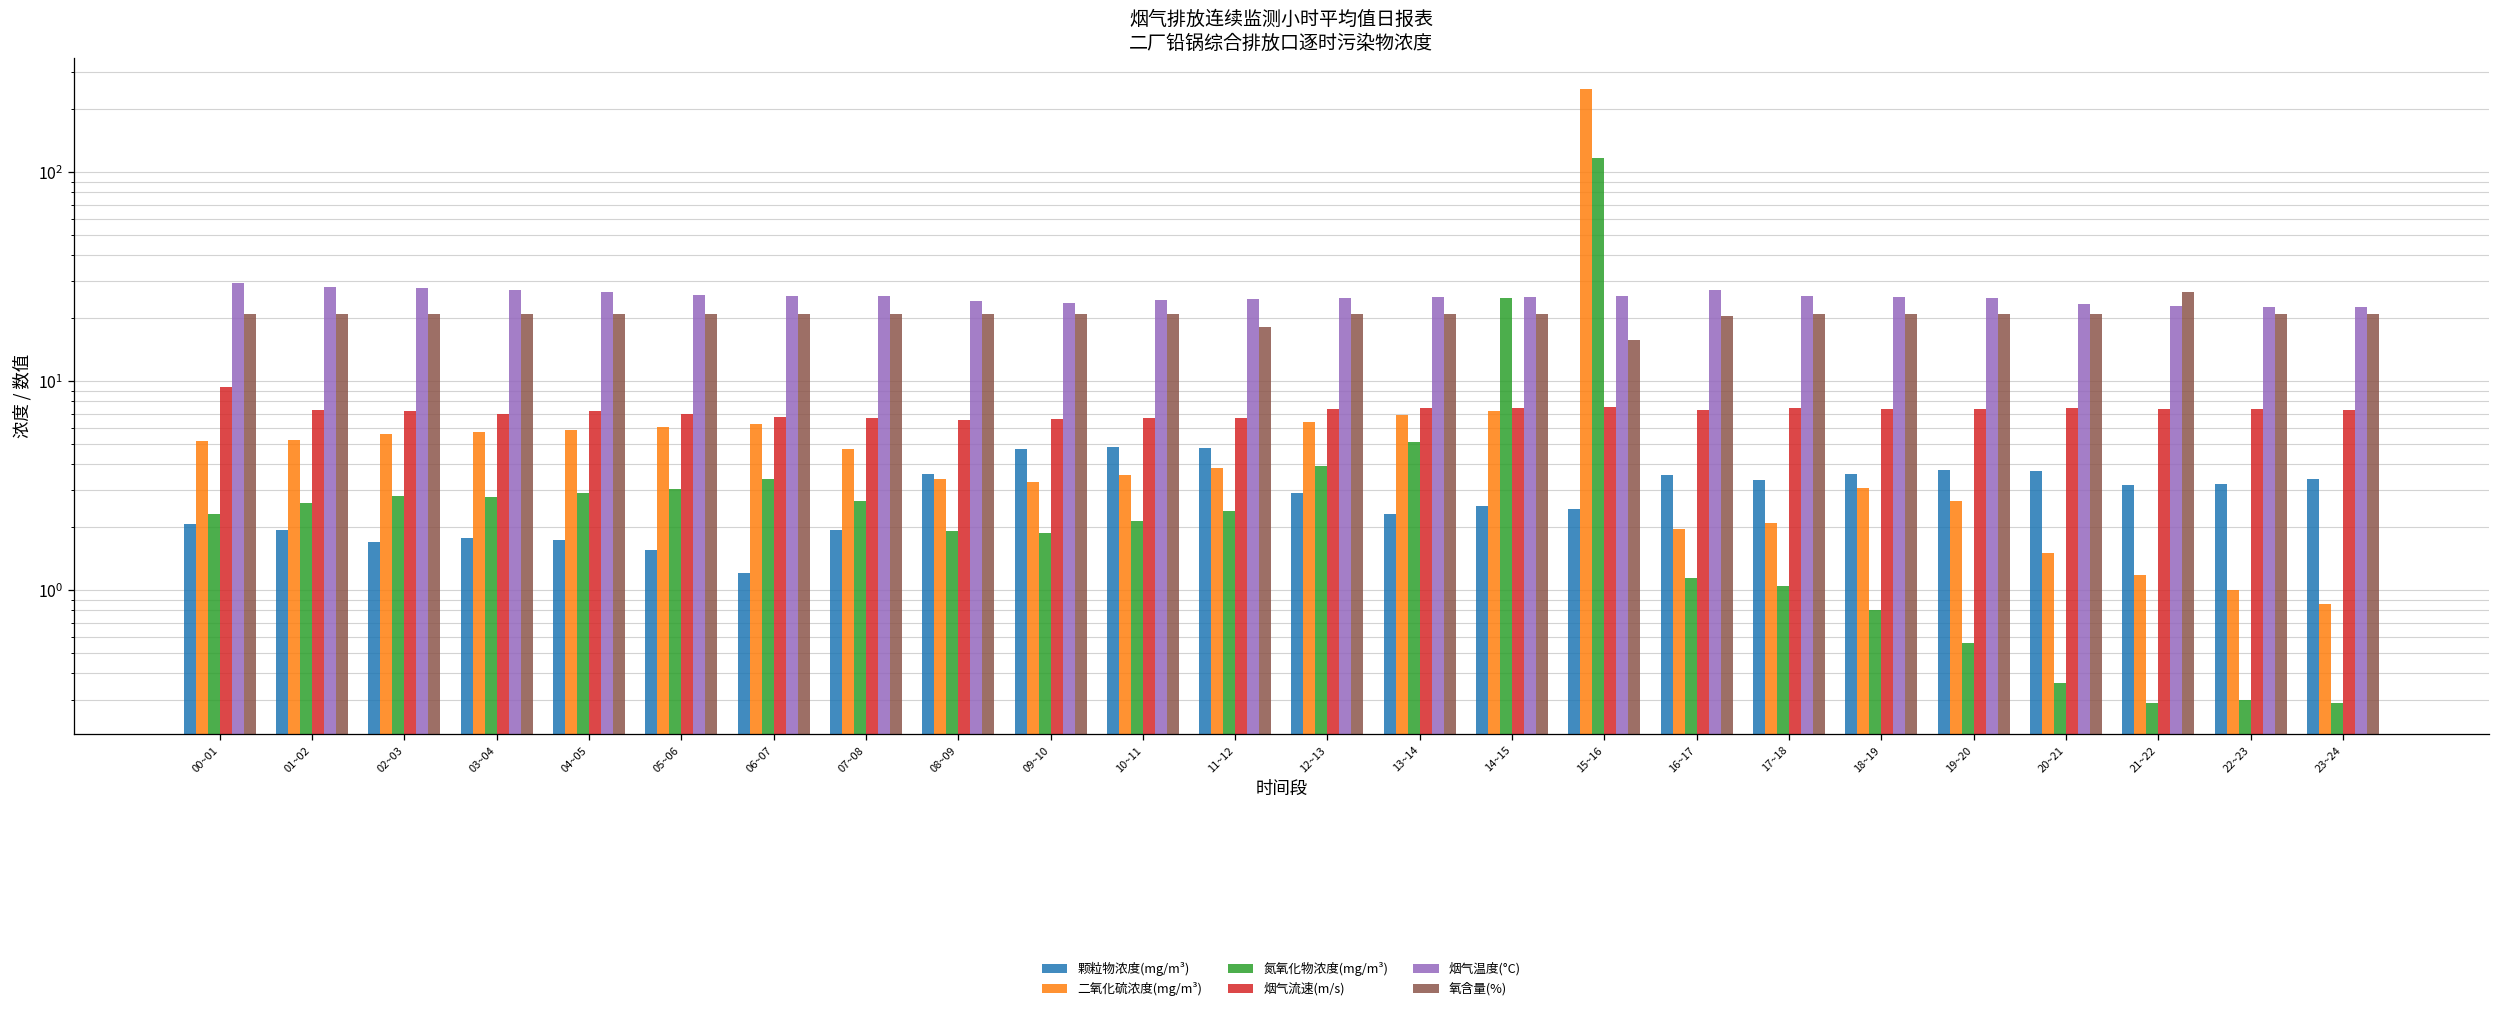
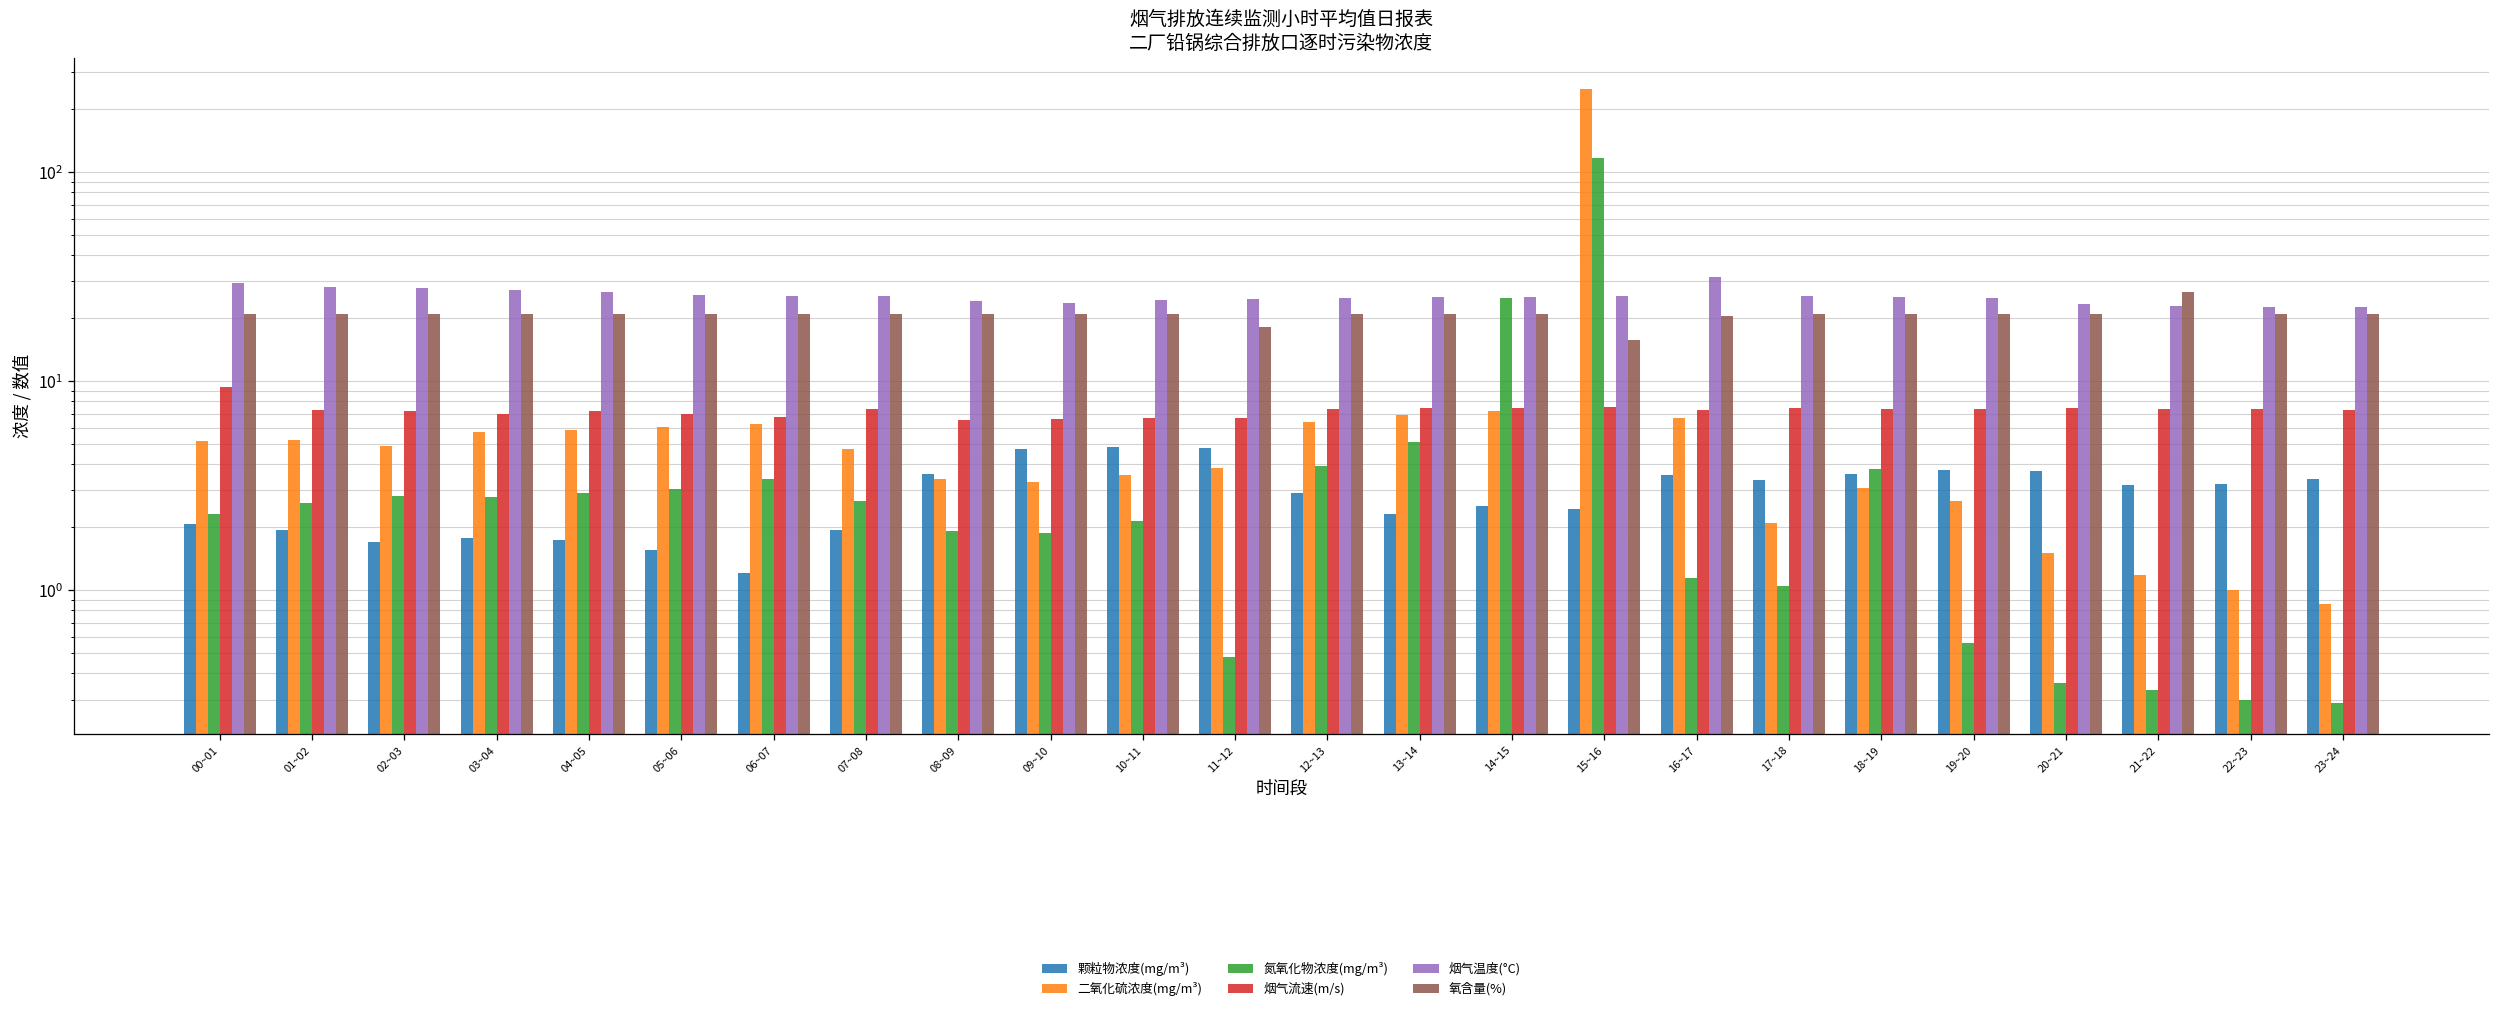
  {
    "颗粒物浓度(mg/m³)": {
      "00~01": 2.1,
      "01~02": 1.9,
      "02~03": 1.7,
      "03~04": 1.8,
      "04~05": 1.7,
      "05~06": 1.6,
      "06~07": 1.2,
      "07~08": 1.9,
      "08~09": 3.6,
      "09~10": 4.8,
      "10~11": 4.9,
      "11~12": 4.8,
      "12~13": 2.9,
      "13~14": 2.3,
      "14~15": 2.5,
      "15~16": 2.4,
      "16~17": 3.5,
      "17~18": 3.4,
      "18~19": 3.6,
      "19~20": 3.8,
      "20~21": 3.7,
      "21~22": 3.2,
      "22~23": 3.2,
      "23~24": 3.4
    },
    "二氧化硫浓度(mg/m³)": {
      "00~01": 5.2,
      "01~02": 5.2,
-     "02~03": 5.6,
+     "02~03": 4.9,
      "03~04": 5.7,
      "04~05": 5.8,
      "05~06": 6.1,
      "06~07": 6.3,
      "07~08": 4.8,
      "08~09": 3.4,
      "09~10": 3.3,
      "10~11": 3.6,
      "11~12": 3.8,
      "12~13": 6.4,
      "13~14": 6.9,
      "14~15": 7.2,
      "15~16": 250,
-     "16~17": 2.0,
+     "16~17": 6.7,
      "17~18": 2.1,
      "18~19": 3.1,
      "19~20": 2.7,
      "20~21": 1.5,
      "21~22": 1.2,
      "22~23": 1.0,
      "23~24": 0.9
    },
    "氮氧化物浓度(mg/m³)": {
      "00~01": 2.3,
      "01~02": 2.6,
      "02~03": 2.8,
      "03~04": 2.8,
      "04~05": 2.9,
      "05~06": 3.1,
      "06~07": 3.4,
      "07~08": 2.7,
      "08~09": 1.9,
      "09~10": 1.9,
      "10~11": 2.2,
-     "11~12": 2.4,
+     "11~12": 0.48,
      "12~13": 3.9,
      "13~14": 5.1,
      "14~15": 25,
      "15~16": 120,
      "16~17": 1.1,
      "17~18": 1.0,
-     "18~19": 0.8,
+     "18~19": 3.8,
      "19~20": 0.56,
      "20~21": 0.36,
-     "21~22": 0.29,
+     "21~22": 0.33,
      "22~23": 0.30,
      "23~24": 0.29
    },
    "烟气流速(m/s)": {
      "00~01": 9,
      "01~02": 7.3,
      "02~03": 7.2,
      "03~04": 7.0,
      "04~05": 7.2,
      "05~06": 7.0,
      "06~07": 6.8,
-     "07~08": 6.6,
+     "07~08": 7.4,
      "08~09": 6.6,
      "09~10": 6.6,
      "10~11": 6.7,
      "11~12": 6.7,
      "12~13": 7.4,
      "13~14": 7.5,
      "14~15": 7.4,
      "15~16": 7.5,
      "16~17": 7.3,
      "17~18": 7.4,
      "18~19": 7.4,
      "19~20": 7.3,
      "20~21": 7.4,
      "21~22": 7.4,
      "22~23": 7.4,
      "23~24": 7.3
    },
    "烟气温度(°C)": {
      "00~01": 30,
      "01~02": 28,
      "02~03": 28,
      "03~04": 27,
      "04~05": 27,
      "05~06": 26,
      "06~07": 26,
      "07~08": 25,
      "08~09": 24,
      "09~10": 24,
      "10~11": 24,
      "11~12": 25,
      "12~13": 25,
      "13~14": 25,
      "14~15": 25,
      "15~16": 26,
-     "16~17": 27,
+     "16~17": 31,
      "17~18": 26,
      "18~19": 25,
      "19~20": 25,
      "20~21": 24,
      "21~22": 23,
      "22~23": 23,
      "23~24": 23
    },
    "氧含量(%)": {
      "00~01": 21,
      "01~02": 21,
      "02~03": 21,
      "03~04": 21,
      "04~05": 21,
      "05~06": 21,
      "06~07": 21,
      "07~08": 21,
      "08~09": 21,
      "09~10": 21,
      "10~11": 21,
      "11~12": 18,
      "12~13": 21,
      "13~14": 21,
      "14~15": 21,
      "15~16": 16,
      "16~17": 21,
      "17~18": 21,
      "18~19": 21,
      "19~20": 21,
      "20~21": 21,
      "21~22": 27,
      "22~23": 21,
      "23~24": 21
    }
  }
